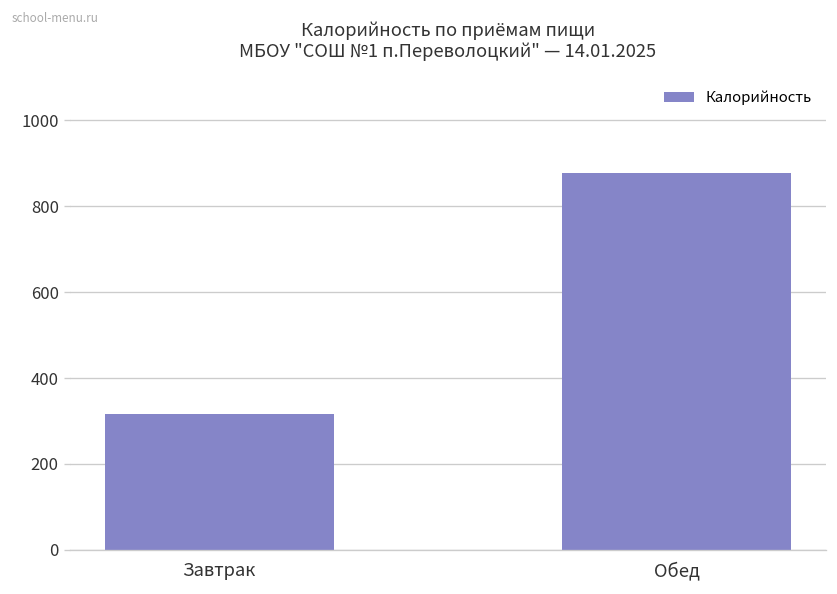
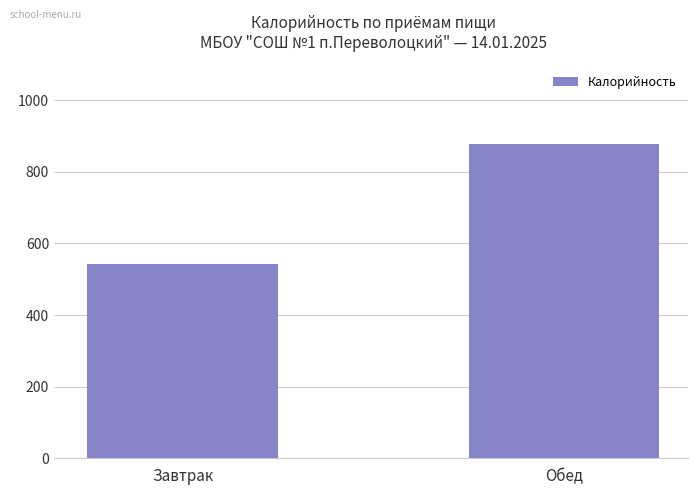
  {
-   "Завтрак": 320,
+   "Завтрак": 540,
    "Обед": 880
  }
